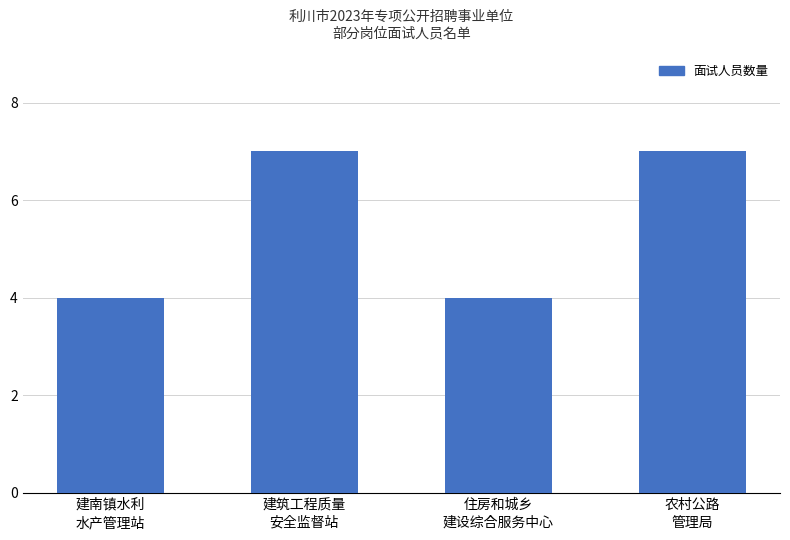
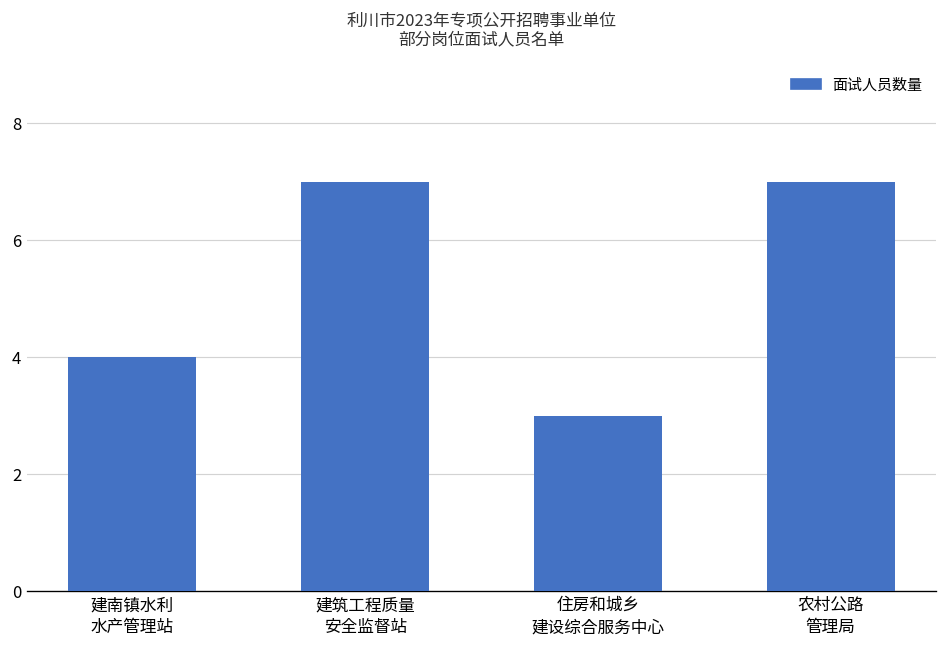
  {
    "建南镇水利 水产管理站": 4,
    "建筑工程质量 安全监督站": 7,
-   "住房和城乡 建设综合服务中心": 4,
+   "住房和城乡 建设综合服务中心": 3,
    "农村公路 管理局": 7
  }
